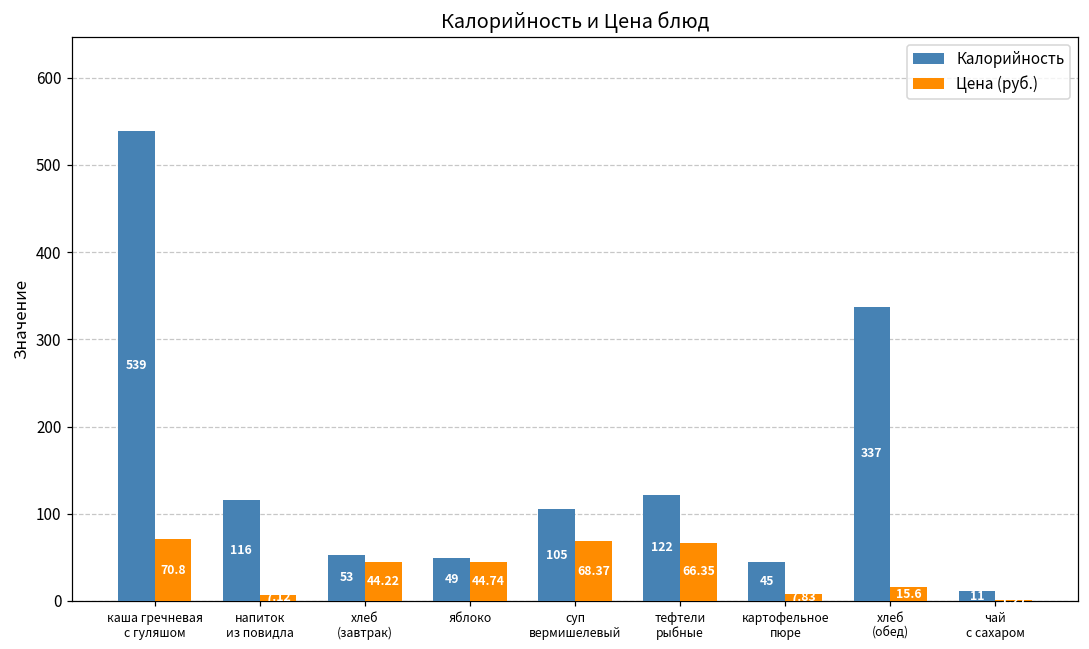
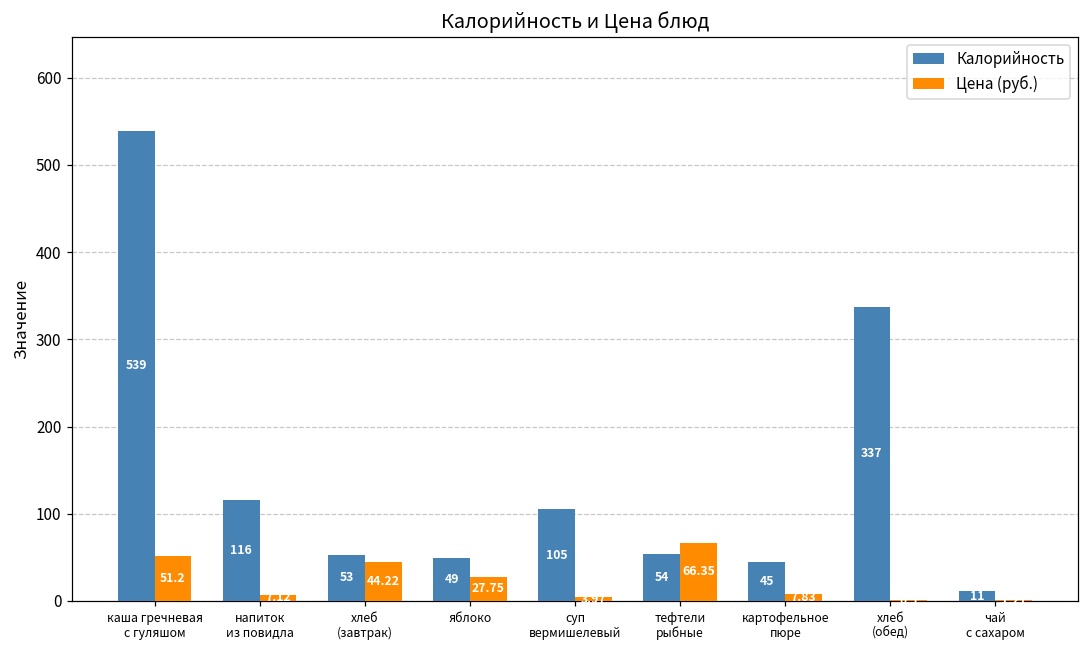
  {
    "Калорийность": {
      "каша гречневая с гуляшом": 539,
      "напиток из повидла": 116,
      "хлеб (завтрак)": 53,
      "яблоко": 49,
      "суп вермишелевый": 105,
-     "тефтели рыбные": 122,
+     "тефтели рыбные": 54,
      "картофельное пюре": 45,
      "хлеб (обед)": 337,
      "чай с сахаром": 11
    },
    "Цена (руб.)": {
-     "каша гречневая с гуляшом": 70.8,
+     "каша гречневая с гуляшом": 51.2,
      "хлеб (завтрак)": 44.22,
-     "яблоко": 44.74,
-     "суп вермишелевый": 70,
+     "яблоко": 27.75,
+     "суп вермишелевый": 0,
      "тефтели рыбные": 66.35,
-     "хлеб (обед)": 20
+     "хлеб (обед)": 0
    }
  }
